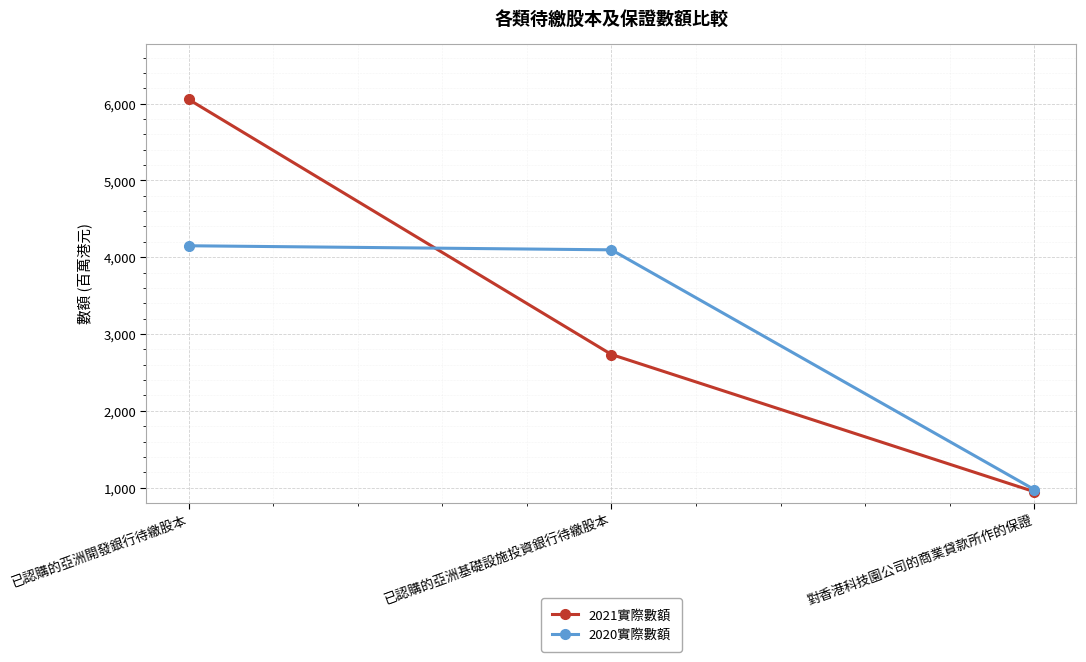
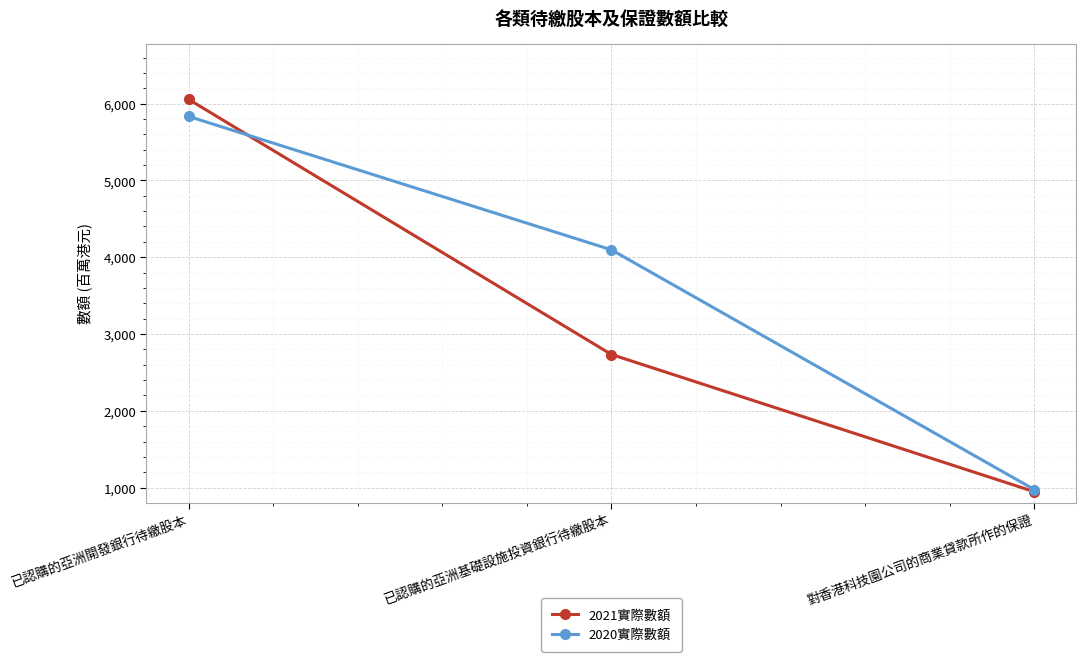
  {
    "2021實際數額": {
      "已認購的亞洲開發銀行待繳股本": "6,100",
      "已認購的亞洲基礎設施投資銀行待繳股本": "2,700"
    },
    "2020實際數額": {
-     "已認購的亞洲開發銀行待繳股本": "4,100",
+     "已認購的亞洲開發銀行待繳股本": "5,800",
      "已認購的亞洲基礎設施投資銀行待繳股本": "4,100"
    }
  }
